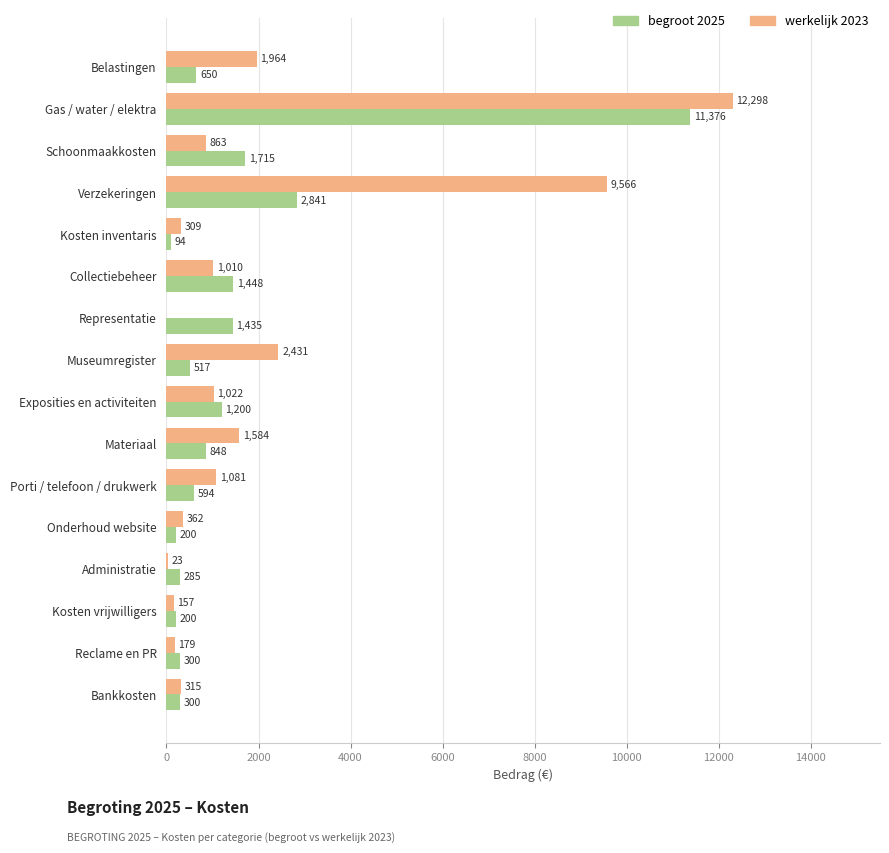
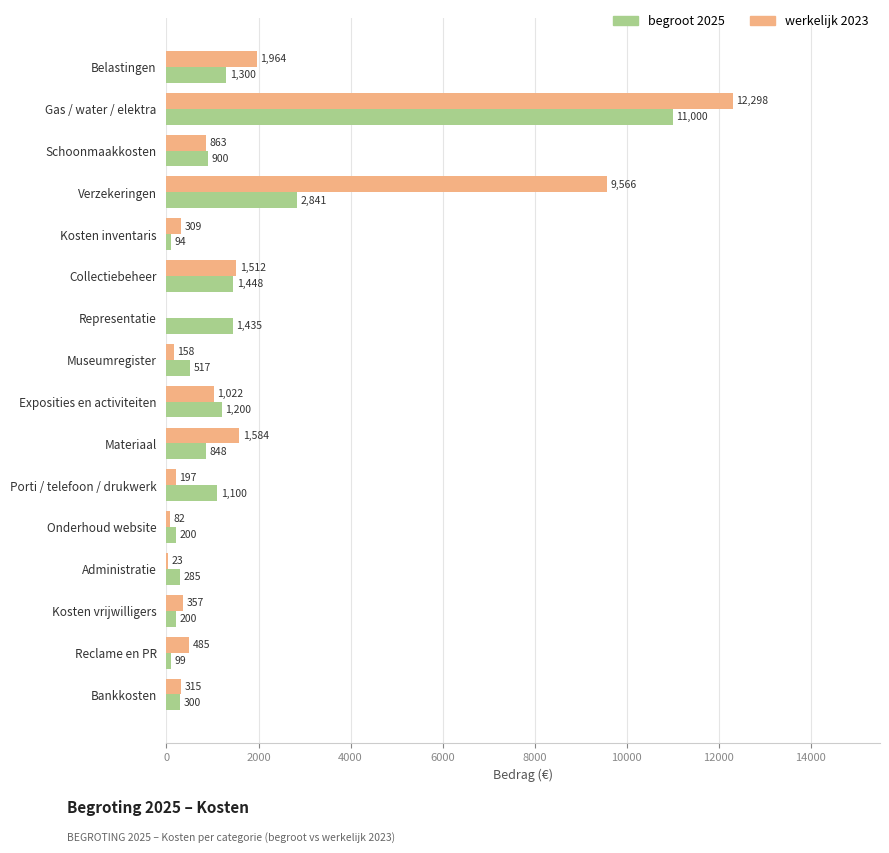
  {
    "begroot 2025": {
-     "Belastingen": "650",
-     "Gas / water / elektra": "11,376",
-     "Schoonmaakkosten": "1,715",
+     "Belastingen": "1,300",
+     "Gas / water / elektra": "11,000",
+     "Schoonmaakkosten": "900",
      "Verzekeringen": "2,841",
      "Kosten inventaris": "94",
      "Collectiebeheer": "1,448",
      "Representatie": "1,435",
      "Museumregister": "517",
      "Exposities en activiteiten": "1,200",
      "Materiaal": "848",
-     "Porti / telefoon / drukwerk": "594",
+     "Porti / telefoon / drukwerk": "1,100",
      "Onderhoud website": "200",
      "Administratie": "285",
      "Kosten vrijwilligers": "200",
-     "Reclame en PR": "300",
+     "Reclame en PR": "99",
      "Bankkosten": "300"
    },
    "werkelijk 2023": {
      "Belastingen": "1,964",
      "Gas / water / elektra": "12,298",
      "Schoonmaakkosten": "863",
      "Verzekeringen": "9,566",
      "Kosten inventaris": "309",
-     "Collectiebeheer": "1,010",
-     "Museumregister": "2,431",
+     "Collectiebeheer": "1,512",
+     "Museumregister": "158",
      "Exposities en activiteiten": "1,022",
      "Materiaal": "1,584",
-     "Porti / telefoon / drukwerk": "1,081",
-     "Onderhoud website": "362",
+     "Porti / telefoon / drukwerk": "197",
+     "Onderhoud website": "82",
      "Administratie": "23",
-     "Kosten vrijwilligers": "157",
-     "Reclame en PR": "179",
+     "Kosten vrijwilligers": "357",
+     "Reclame en PR": "485",
      "Bankkosten": "315"
    }
  }
